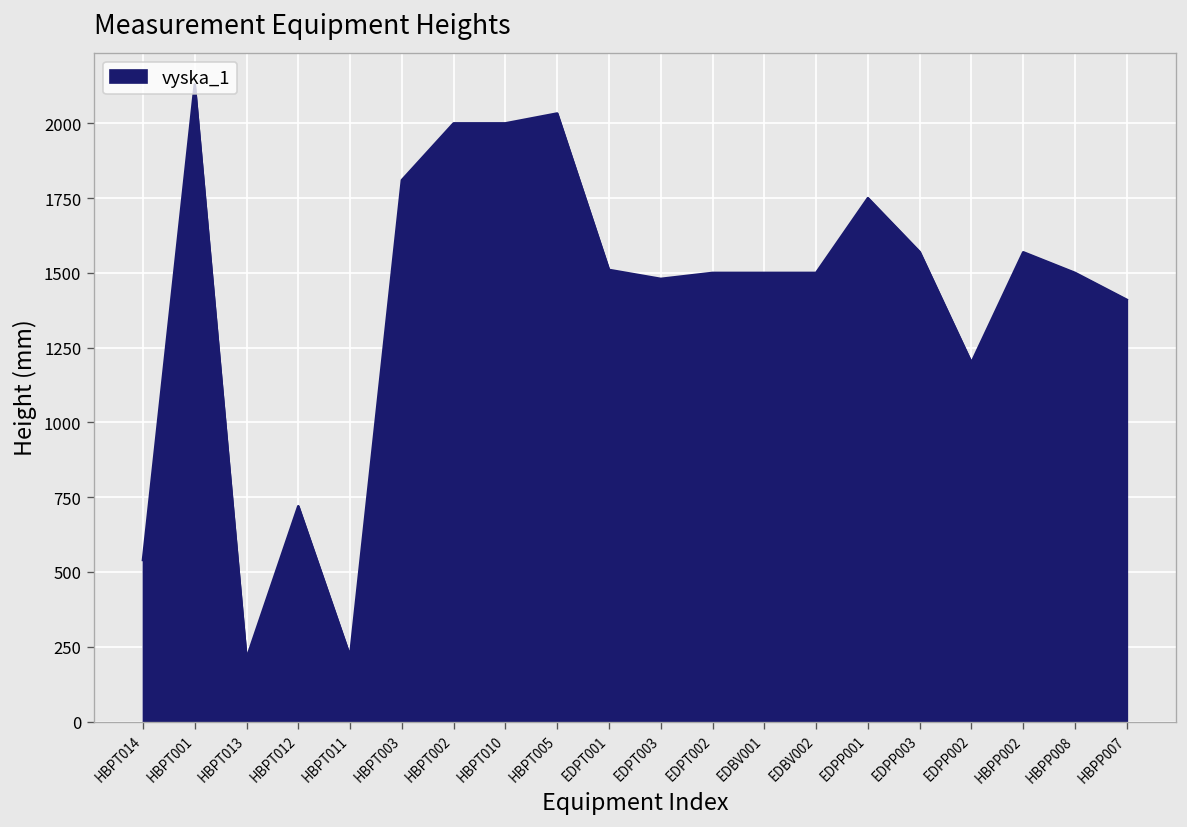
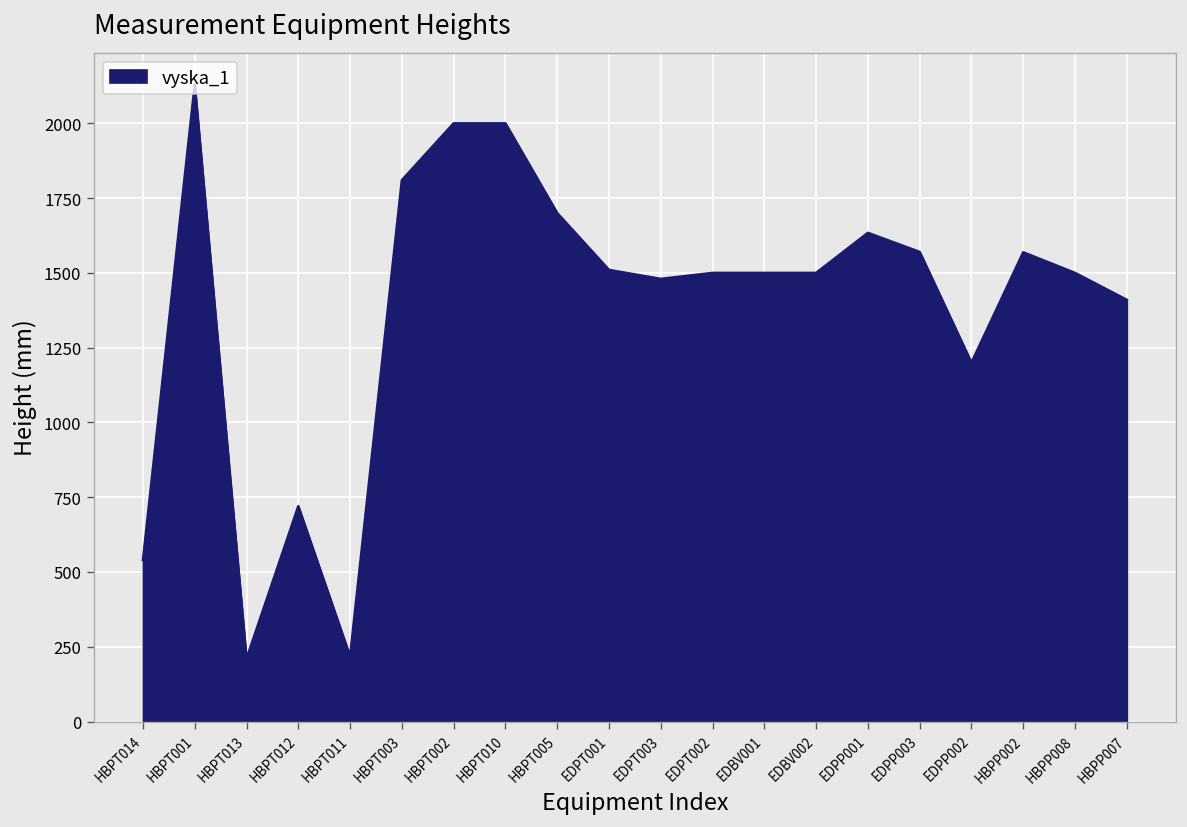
  {
    "HBPT014": 540,
    "HBPT013": 210,
    "HBPT012": 720,
    "HBPT011": 220,
    "HBPT003": 1810,
    "HBPT002": 2000,
    "HBPT010": 2000,
-   "HBPT005": 2030,
+   "HBPT005": 1700,
    "EDPT001": 1510,
    "EDPT003": 1480,
    "EDPT002": 1500,
    "EDBV001": 1500,
    "EDBV002": 1500,
-   "EDPP001": 1750,
+   "EDPP001": 1630,
    "EDPP003": 1570,
    "EDPP002": 1200,
    "HBPP002": 1570,
    "HBPP008": 1500,
    "HBPP007": 1410
  }
